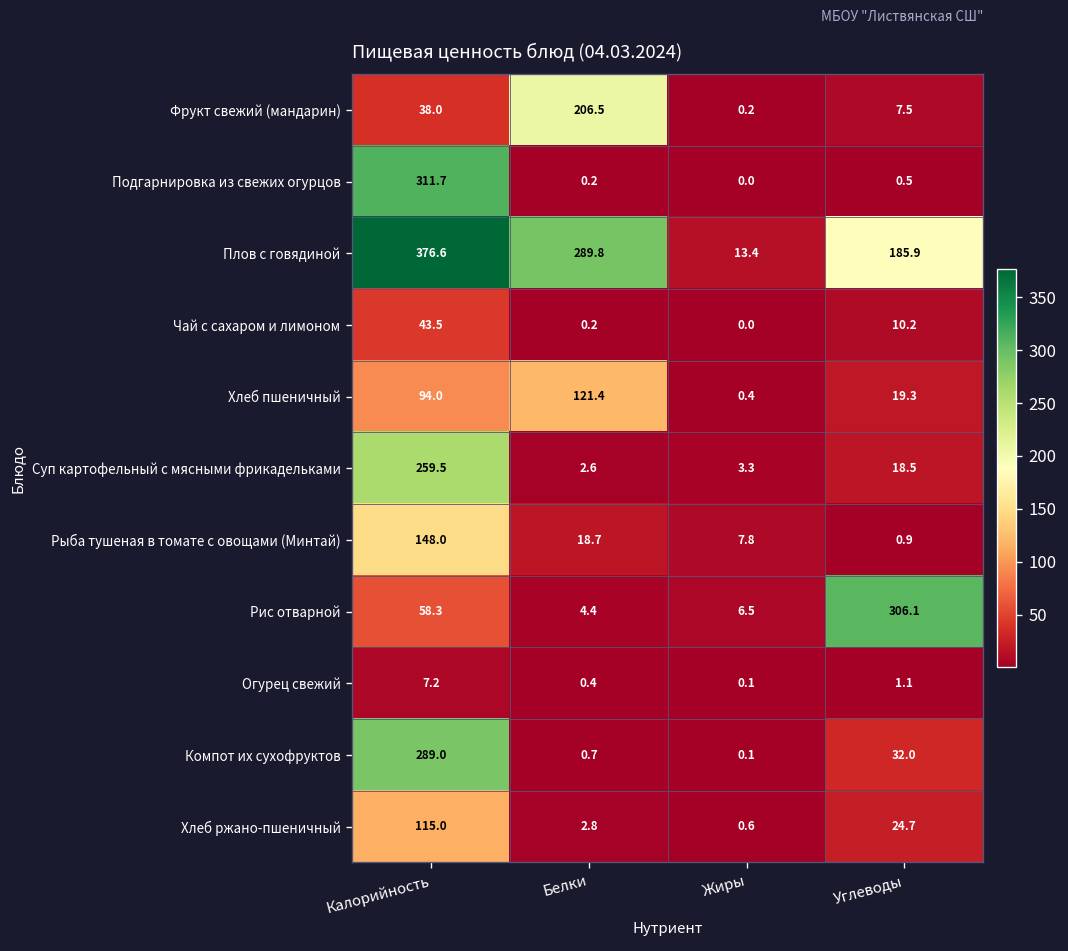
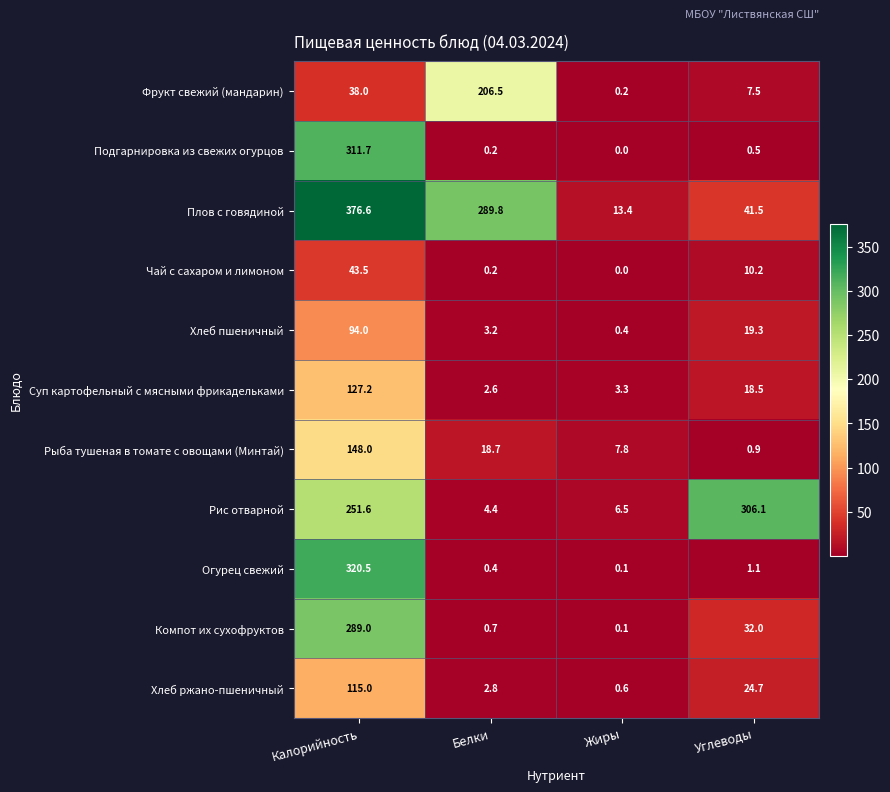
  {
    "Фрукт свежий (мандарин)": {
      "Калорийность": 38.0,
      "Белки": 206.5,
      "Жиры": 0.2,
      "Углеводы": 7.5
    },
    "Подгарнировка из свежих огурцов": {
      "Калорийность": 311.7,
      "Белки": 0.2,
      "Жиры": 0.0,
      "Углеводы": 0.5
    },
    "Плов с говядиной": {
      "Калорийность": 376.6,
      "Белки": 289.8,
      "Жиры": 13.4,
-     "Углеводы": 185.9
+     "Углеводы": 41.5
    },
    "Чай с сахаром и лимоном": {
      "Калорийность": 43.5,
      "Белки": 0.2,
      "Жиры": 0.0,
      "Углеводы": 10.2
    },
    "Хлеб пшеничный": {
      "Калорийность": 94.0,
-     "Белки": 121.4,
+     "Белки": 3.2,
      "Жиры": 0.4,
      "Углеводы": 19.3
    },
    "Суп картофельный с мясными фрикадельками": {
-     "Калорийность": 259.5,
+     "Калорийность": 127.2,
      "Белки": 2.6,
      "Жиры": 3.3,
      "Углеводы": 18.5
    },
    "Рыба тушеная в томате с овощами (Минтай)": {
      "Калорийность": 148.0,
      "Белки": 18.7,
      "Жиры": 7.8,
      "Углеводы": 0.9
    },
    "Рис отварной": {
-     "Калорийность": 58.3,
+     "Калорийность": 251.6,
      "Белки": 4.4,
      "Жиры": 6.5,
      "Углеводы": 306.1
    },
    "Огурец свежий": {
-     "Калорийность": 7.2,
+     "Калорийность": 320.5,
      "Белки": 0.4,
      "Жиры": 0.1,
      "Углеводы": 1.1
    },
    "Компот их сухофруктов": {
      "Калорийность": 289.0,
      "Белки": 0.7,
      "Жиры": 0.1,
      "Углеводы": 32.0
    },
    "Хлеб ржано-пшеничный": {
      "Калорийность": 115.0,
      "Белки": 2.8,
      "Жиры": 0.6,
      "Углеводы": 24.7
    }
  }
